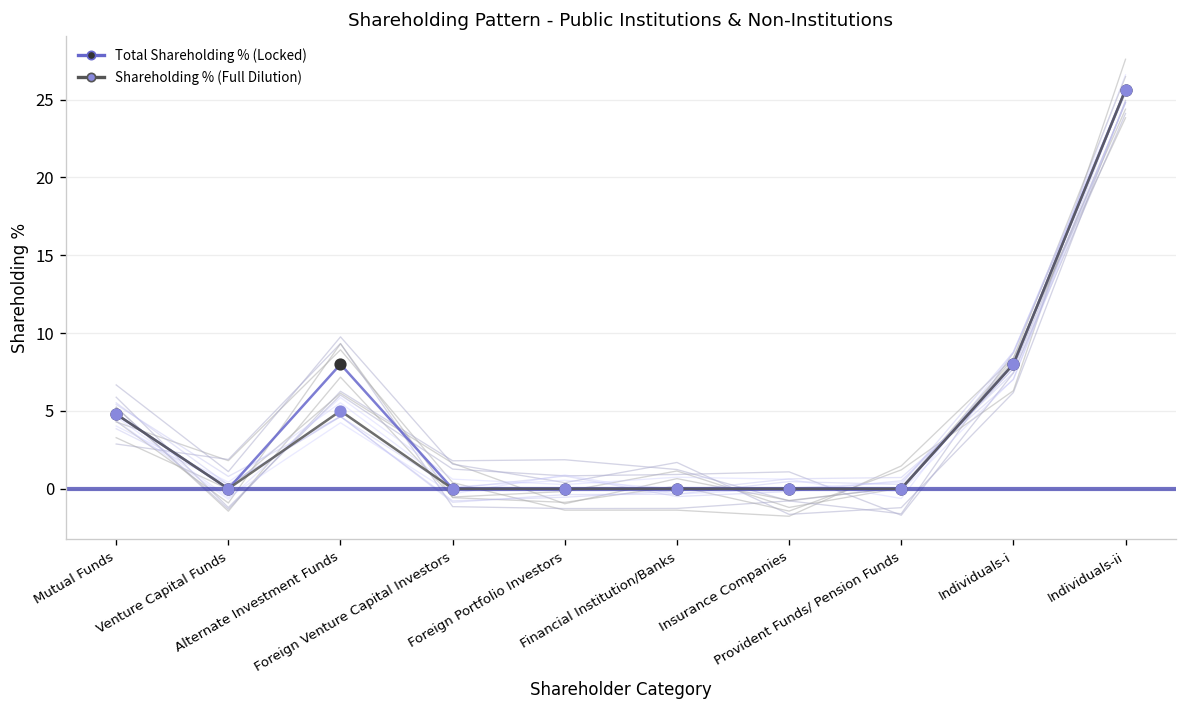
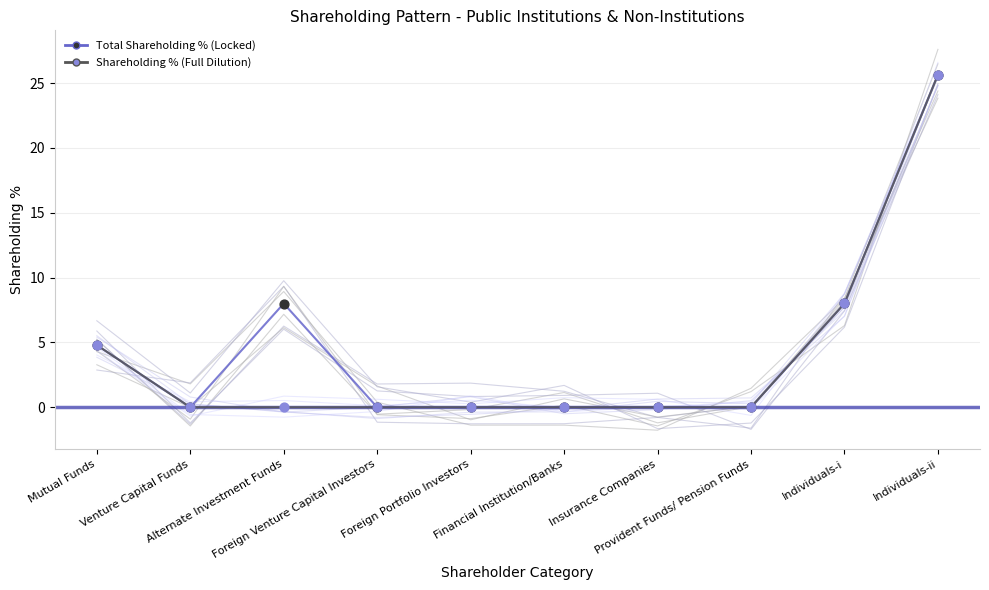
  {
    "Total Shareholding % (Locked)": {
      "Alternate Investment Funds": 8
    },
    "Shareholding % (Full Dilution)": {
-     "Alternate Investment Funds": 5
+     "Alternate Investment Funds": 0
    }
  }
